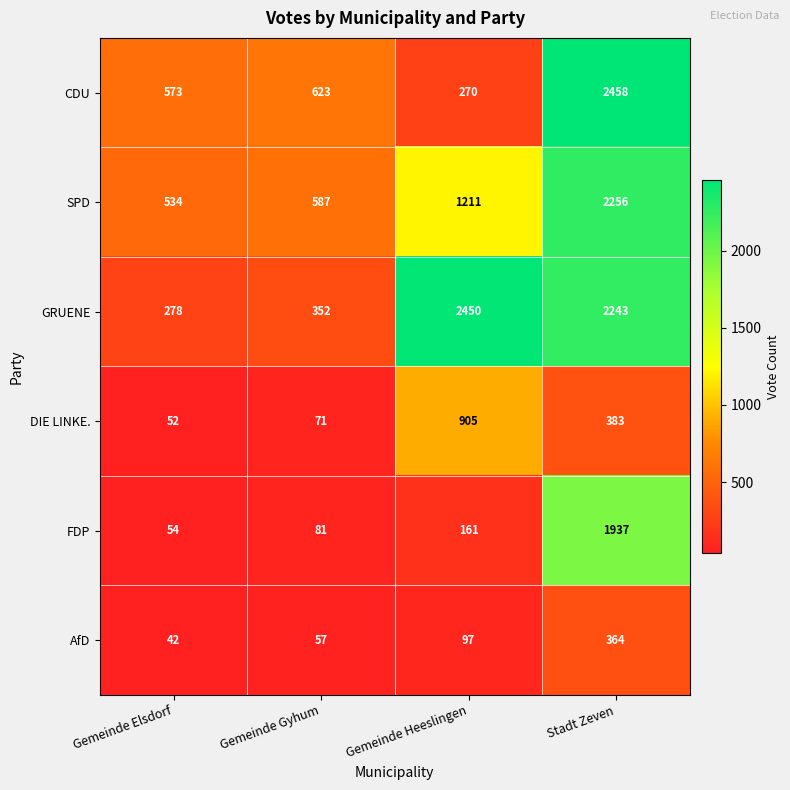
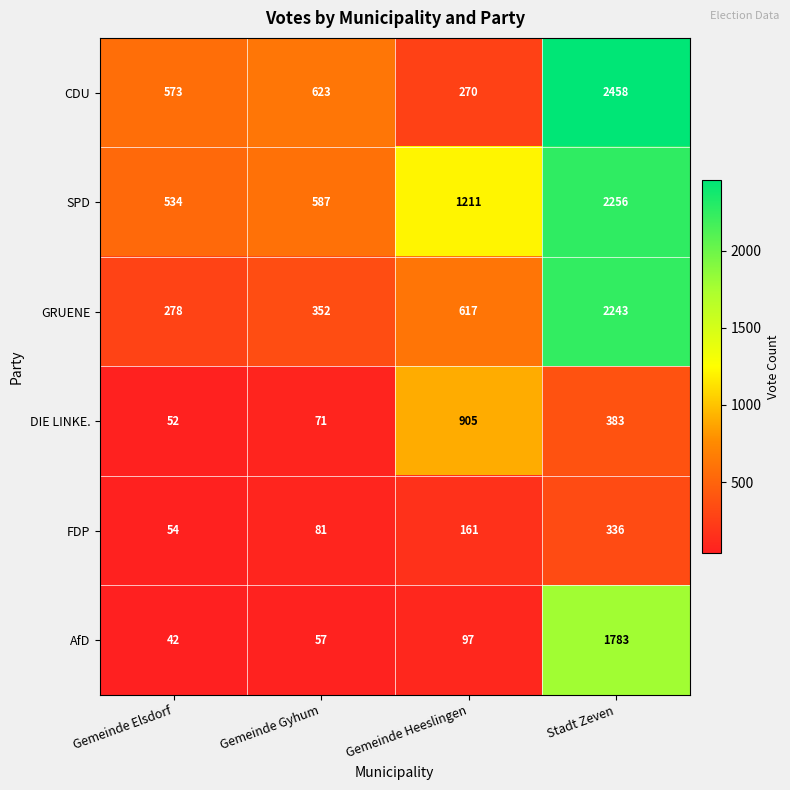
  {
    "CDU": {
      "Gemeinde Elsdorf": 573,
      "Gemeinde Gyhum": 623,
      "Gemeinde Heeslingen": 270,
      "Stadt Zeven": 2458
    },
    "SPD": {
      "Gemeinde Elsdorf": 534,
      "Gemeinde Gyhum": 587,
      "Gemeinde Heeslingen": 1211,
      "Stadt Zeven": 2256
    },
    "GRUENE": {
      "Gemeinde Elsdorf": 278,
      "Gemeinde Gyhum": 352,
-     "Gemeinde Heeslingen": 2450,
+     "Gemeinde Heeslingen": 617,
      "Stadt Zeven": 2243
    },
    "DIE LINKE.": {
      "Gemeinde Elsdorf": 52,
      "Gemeinde Gyhum": 71,
      "Gemeinde Heeslingen": 905,
      "Stadt Zeven": 383
    },
    "FDP": {
      "Gemeinde Elsdorf": 54,
      "Gemeinde Gyhum": 81,
      "Gemeinde Heeslingen": 161,
-     "Stadt Zeven": 1937
+     "Stadt Zeven": 336
    },
    "AfD": {
      "Gemeinde Elsdorf": 42,
      "Gemeinde Gyhum": 57,
      "Gemeinde Heeslingen": 97,
-     "Stadt Zeven": 364
+     "Stadt Zeven": 1783
    }
  }
